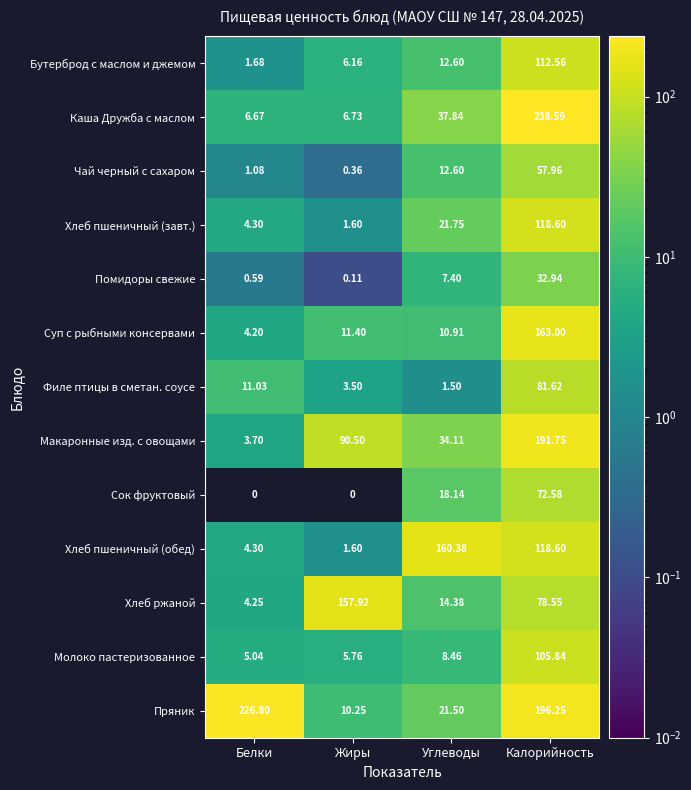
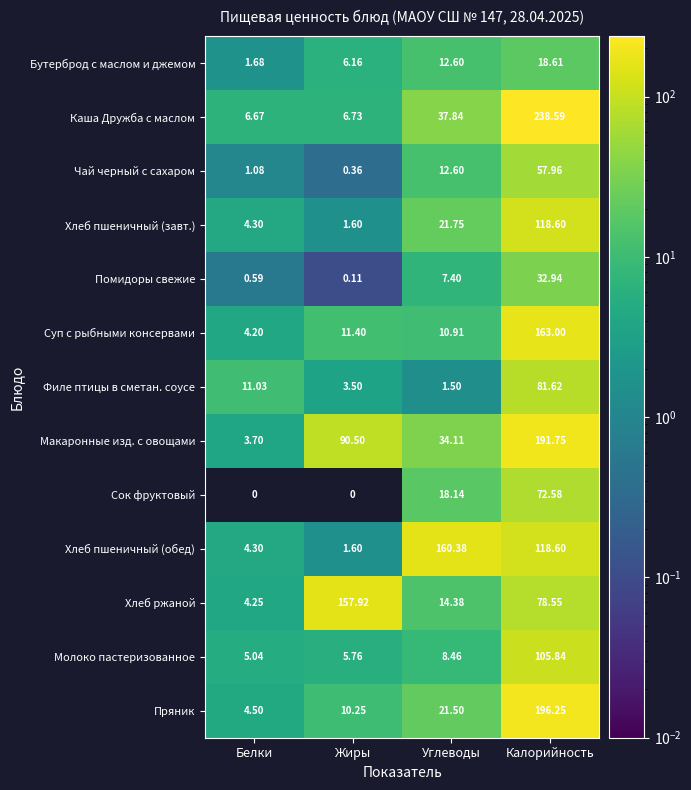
  {
    "Бутерброд с маслом и джемом": {
      "Белки": 1.68,
      "Жиры": 6.16,
      "Углеводы": 12.60,
-     "Калорийность": 112.56
+     "Калорийность": 18.61
    },
    "Каша Дружба с маслом": {
      "Белки": 6.67,
      "Жиры": 6.73,
      "Углеводы": 37.84,
      "Калорийность": 238.59
    },
    "Чай черный с сахаром": {
      "Белки": 1.08,
      "Жиры": 0.36,
      "Углеводы": 12.60,
      "Калорийность": 57.96
    },
    "Хлеб пшеничный (завт.)": {
      "Белки": 4.30,
      "Жиры": 1.60,
      "Углеводы": 21.75,
      "Калорийность": 118.60
    },
    "Помидоры свежие": {
      "Белки": 0.59,
      "Жиры": 0.11,
      "Углеводы": 7.40,
      "Калорийность": 32.94
    },
    "Суп с рыбными консервами": {
      "Белки": 4.20,
      "Жиры": 11.40,
      "Углеводы": 10.91,
      "Калорийность": 163.00
    },
    "Филе птицы в сметан. соусе": {
      "Белки": 11.03,
      "Жиры": 3.50,
      "Углеводы": 1.50,
      "Калорийность": 81.62
    },
    "Макаронные изд. с овощами": {
      "Белки": 3.70,
      "Жиры": 90.50,
      "Углеводы": 34.11,
      "Калорийность": 191.75
    },
    "Сок фруктовый": {
      "Белки": 0,
      "Жиры": 0,
      "Углеводы": 18.14,
      "Калорийность": 72.58
    },
    "Хлеб пшеничный (обед)": {
      "Белки": 4.30,
      "Жиры": 1.60,
      "Углеводы": 160.38,
      "Калорийность": 118.60
    },
    "Хлеб ржаной": {
      "Белки": 4.25,
      "Жиры": 157.92,
      "Углеводы": 14.38,
      "Калорийность": 78.55
    },
    "Молоко пастеризованное": {
      "Белки": 5.04,
      "Жиры": 5.76,
      "Углеводы": 8.46,
      "Калорийность": 105.84
    },
    "Пряник": {
-     "Белки": 226.80,
+     "Белки": 4.50,
      "Жиры": 10.25,
      "Углеводы": 21.50,
      "Калорийность": 196.25
    }
  }
